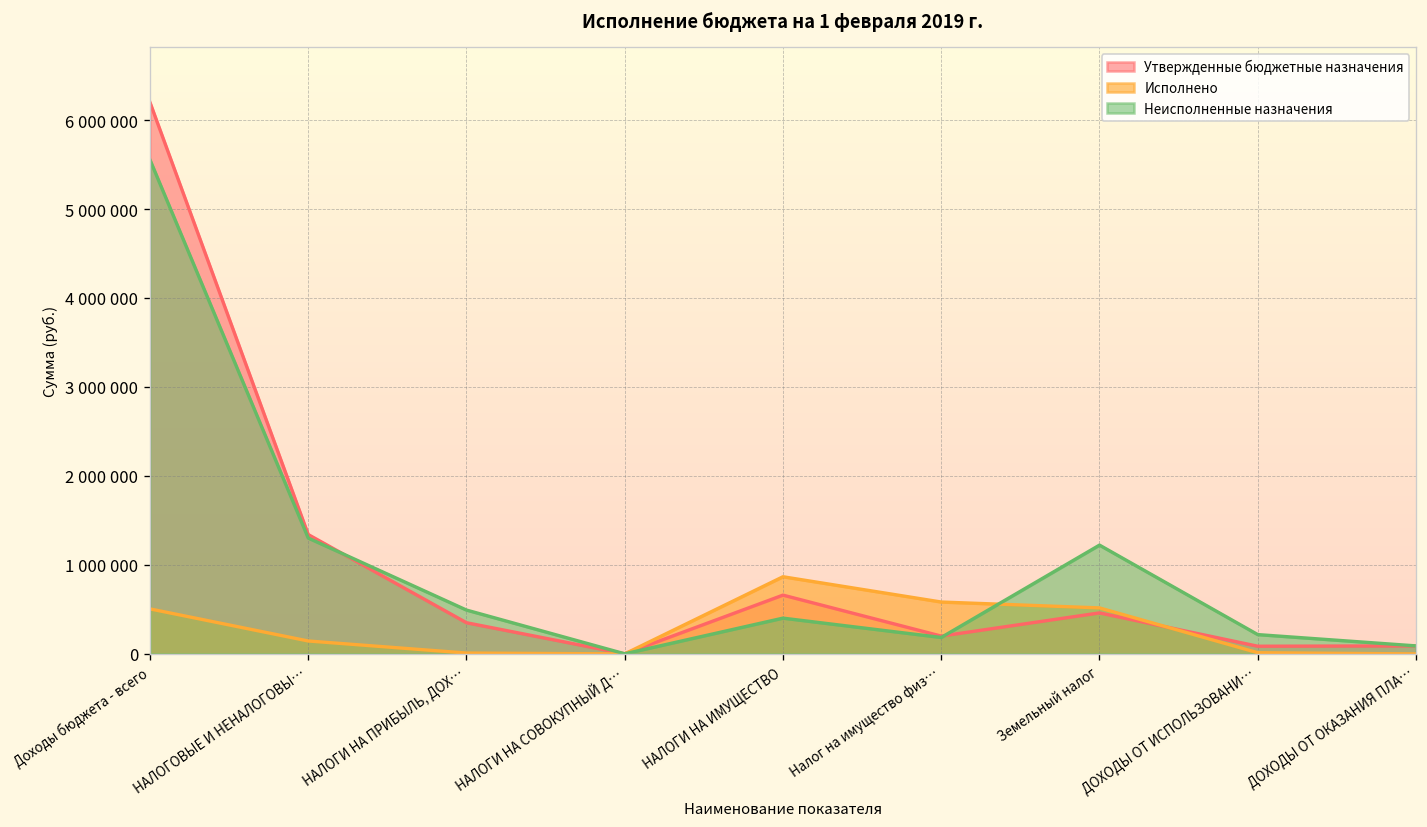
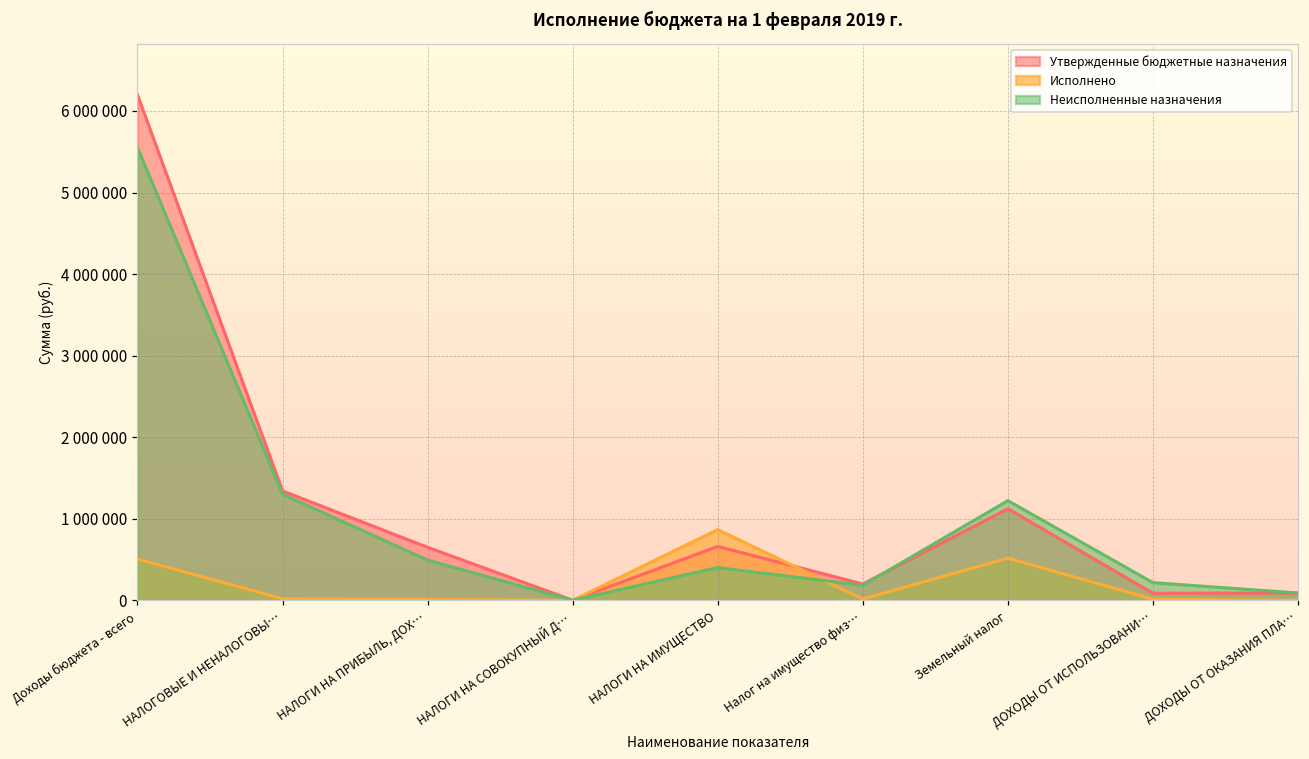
  {
    "Утвержденные бюджетные назначения": {
      "Доходы бюджета - всего": 6200000,
      "НАЛОГОВЫЕ И НЕНАЛОГОВЫ…": 1300000,
-     "НАЛОГИ НА ПРИБЫЛЬ, ДОХ…": 400000,
+     "НАЛОГИ НА ПРИБЫЛЬ, ДОХ…": 700000,
      "НАЛОГИ НА ИМУЩЕСТВО": 700000,
-     "Земельный налог": 500000,
+     "Земельный налог": 1100000,
      "ДОХОДЫ ОТ ИСПОЛЬЗОВАНИ…": 100000
    },
    "Исполнено": {
      "Доходы бюджета - всего": 500000,
-     "НАЛОГОВЫЕ И НЕНАЛОГОВЫ…": 100000,
+     "НАЛОГОВЫЕ И НЕНАЛОГОВЫ…": 0,
      "НАЛОГИ НА ПРИБЫЛЬ, ДОХ…": 0,
      "НАЛОГИ НА ИМУЩЕСТВО": 900000,
-     "Налог на имущество физ…": 600000,
+     "Налог на имущество физ…": 0,
      "Земельный налог": 500000,
      "ДОХОДЫ ОТ ИСПОЛЬЗОВАНИ…": 0,
      "ДОХОДЫ ОТ ОКАЗАНИЯ ПЛА…": 0
    },
    "Неисполненные назначения": {
      "Доходы бюджета - всего": 5600000,
      "НАЛОГОВЫЕ И НЕНАЛОГОВЫ…": 1300000,
      "НАЛОГИ НА ПРИБЫЛЬ, ДОХ…": 500000,
      "НАЛОГИ НА ИМУЩЕСТВО": 400000,
      "Земельный налог": 1200000,
      "ДОХОДЫ ОТ ИСПОЛЬЗОВАНИ…": 200000
    }
  }
